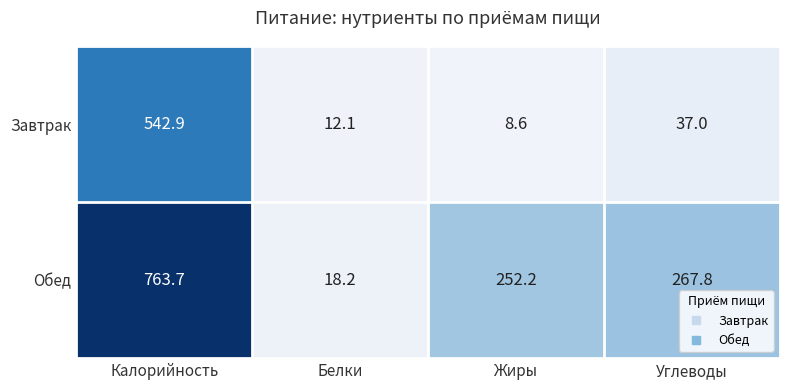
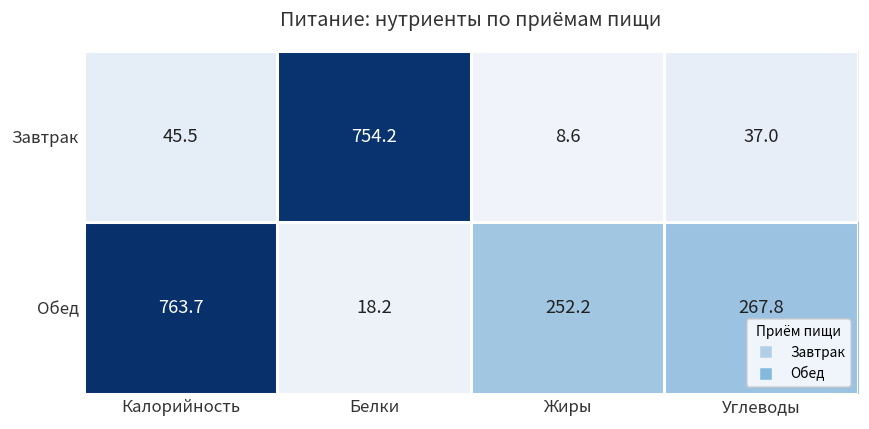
  {
    "Завтрак": {
-     "Калорийность": 542.9,
-     "Белки": 12.1,
+     "Калорийность": 45.5,
+     "Белки": 754.2,
      "Жиры": 8.6,
      "Углеводы": 37.0
    },
    "Обед": {
      "Калорийность": 763.7,
      "Белки": 18.2,
      "Жиры": 252.2,
      "Углеводы": 267.8
    }
  }
